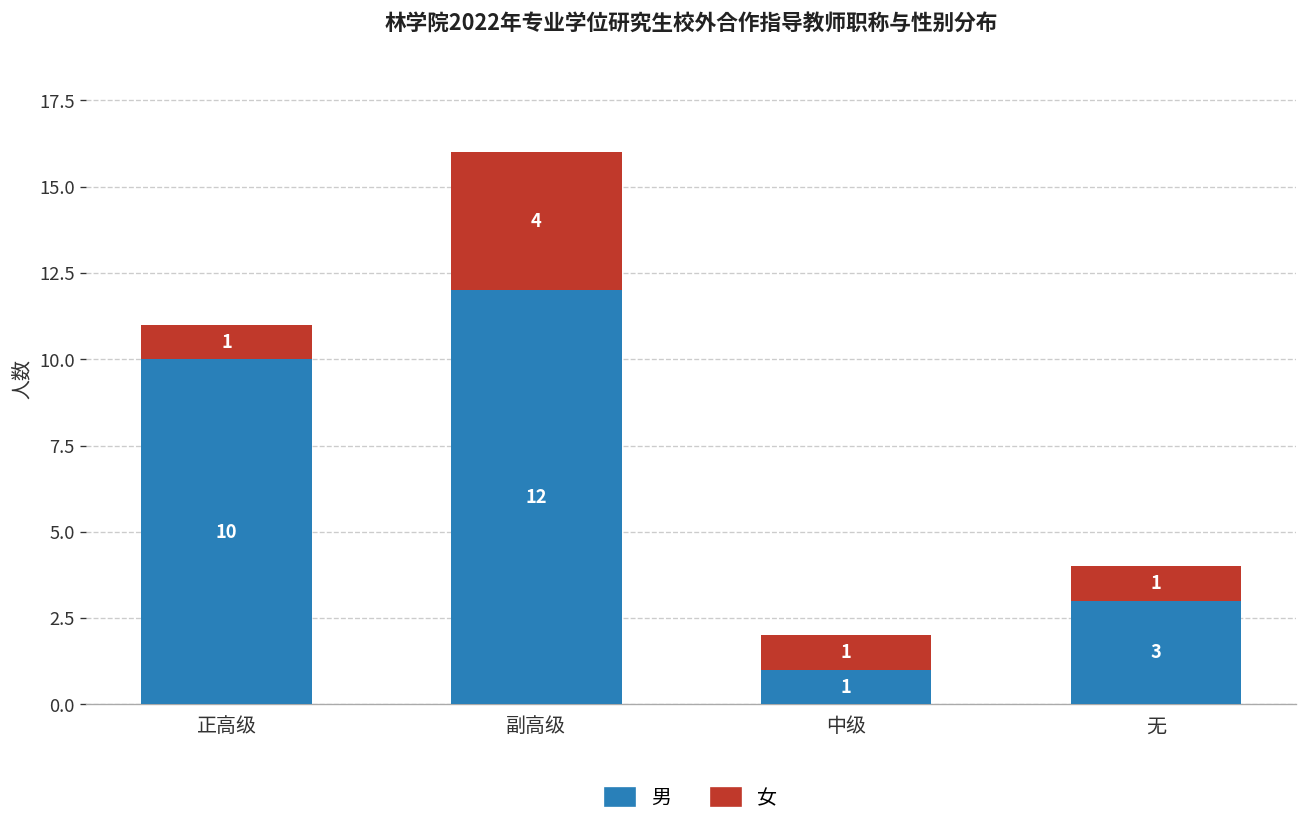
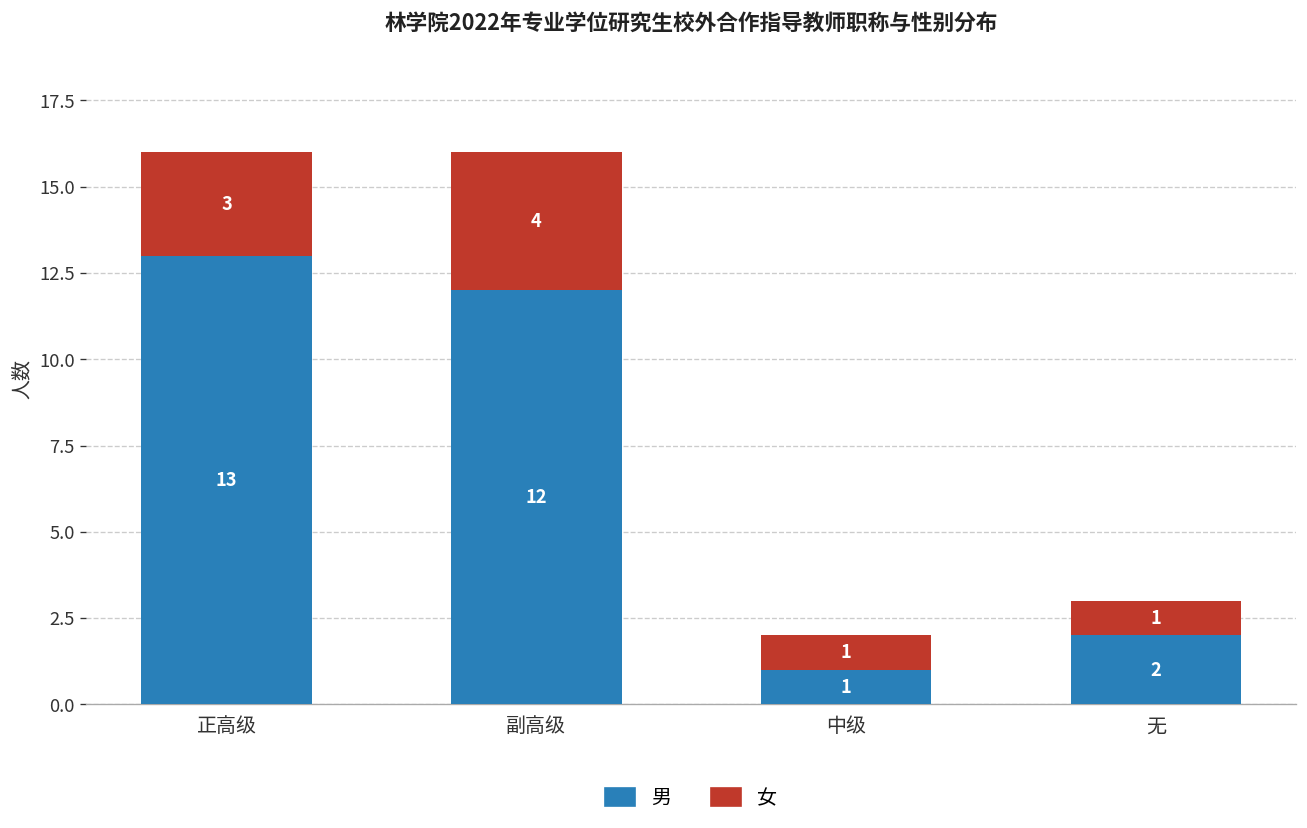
  {
    "男": {
-     "正高级": 10,
+     "正高级": 13,
      "副高级": 12,
      "中级": 1,
-     "无": 3
+     "无": 2
    },
    "女": {
-     "正高级": 1,
+     "正高级": 3,
      "副高级": 4,
      "中级": 1,
      "无": 1
    }
  }
